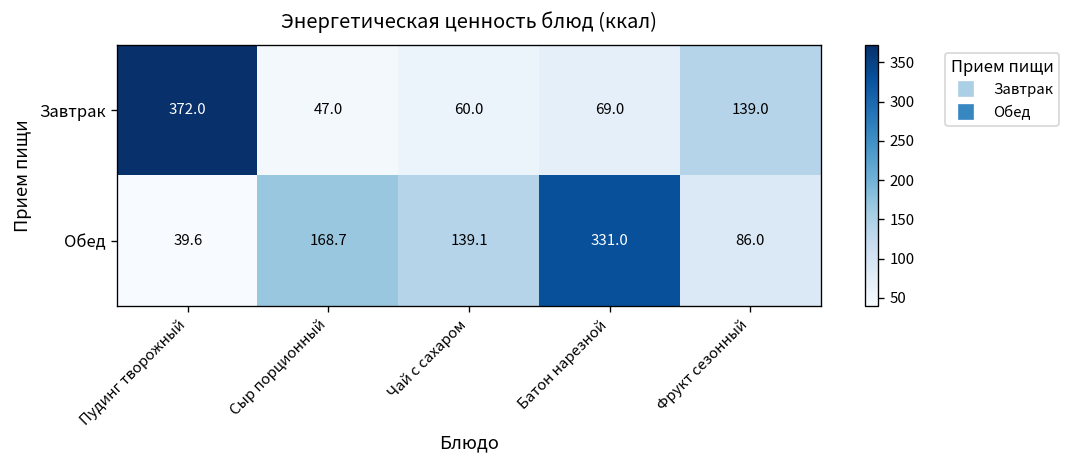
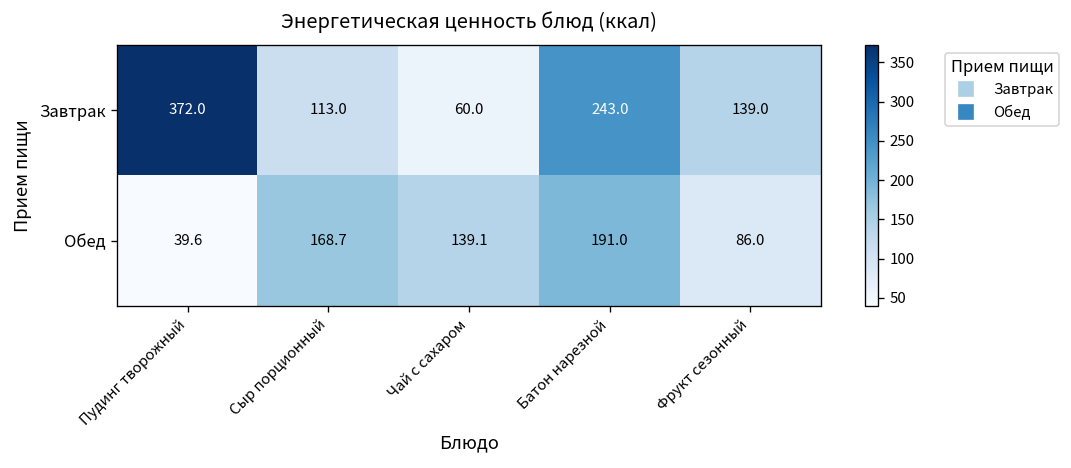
  {
    "Завтрак": {
      "Пудинг творожный": 372.0,
-     "Сыр порционный": 47.0,
+     "Сыр порционный": 113.0,
      "Чай с сахаром": 60.0,
-     "Батон нарезной": 69.0,
+     "Батон нарезной": 243.0,
      "Фрукт сезонный": 139.0
    },
    "Обед": {
      "Пудинг творожный": 39.6,
      "Сыр порционный": 168.7,
      "Чай с сахаром": 139.1,
-     "Батон нарезной": 331.0,
+     "Батон нарезной": 191.0,
      "Фрукт сезонный": 86.0
    }
  }
